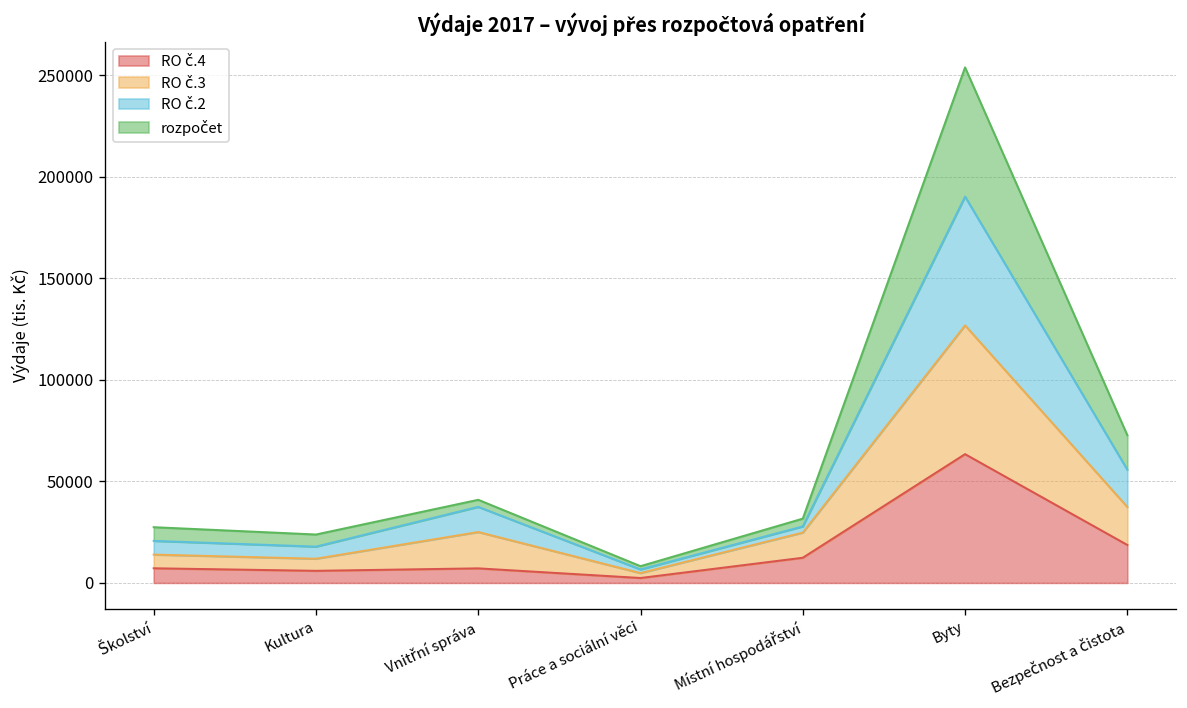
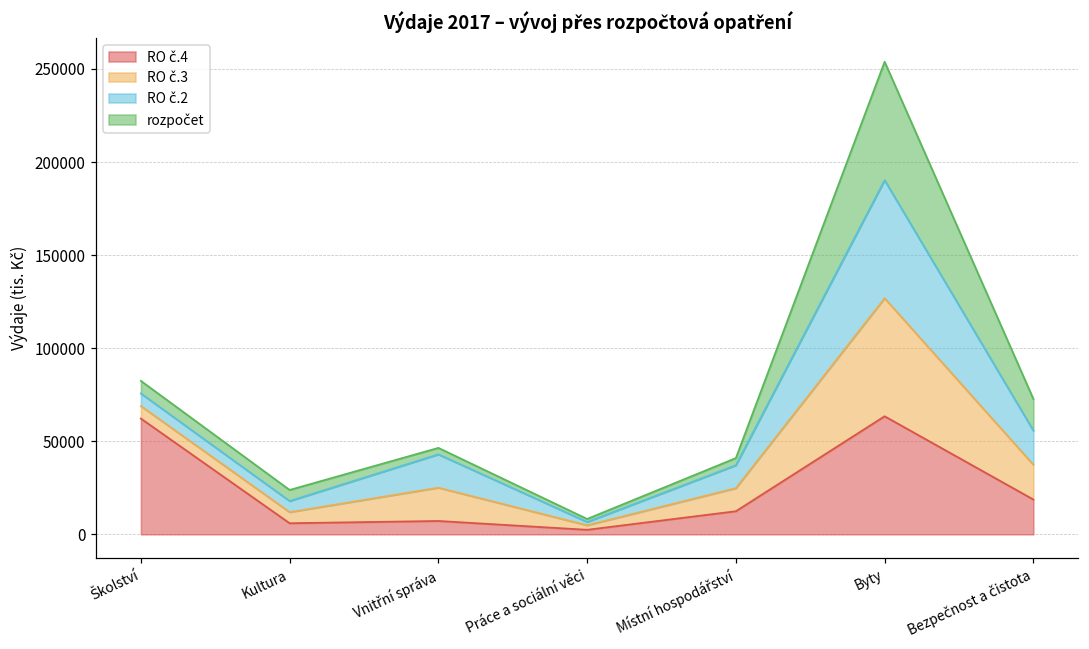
  {
    "RO č.4": {
-     "Školství": 7000,
+     "Školství": 62000,
      "Kultura": 6000,
      "Vnitřní správa": 7000,
      "Práce a sociální věci": 2000,
      "Místní hospodářství": 12000,
      "Byty": 63000,
      "Bezpečnost a čistota": 19000
    },
    "RO č.3": {
      "Školství": 7000,
      "Kultura": 6000,
      "Vnitřní správa": 18000,
      "Práce a sociální věci": 2000,
      "Místní hospodářství": 12000,
      "Byty": 63000,
      "Bezpečnost a čistota": 19000
    },
    "RO č.2": {
      "Školství": 7000,
      "Kultura": 6000,
-     "Vnitřní správa": 12000,
+     "Vnitřní správa": 18000,
      "Práce a sociální věci": 2000,
-     "Místní hospodářství": 3000,
+     "Místní hospodářství": 12000,
      "Byty": 63000,
      "Bezpečnost a čistota": 18000
    },
    "rozpočet": {
      "Školství": 7000,
      "Kultura": 6000,
      "Vnitřní správa": 3000,
      "Práce a sociální věci": 2000,
      "Místní hospodářství": 4000,
      "Byty": 64000,
      "Bezpečnost a čistota": 17000
    }
  }
